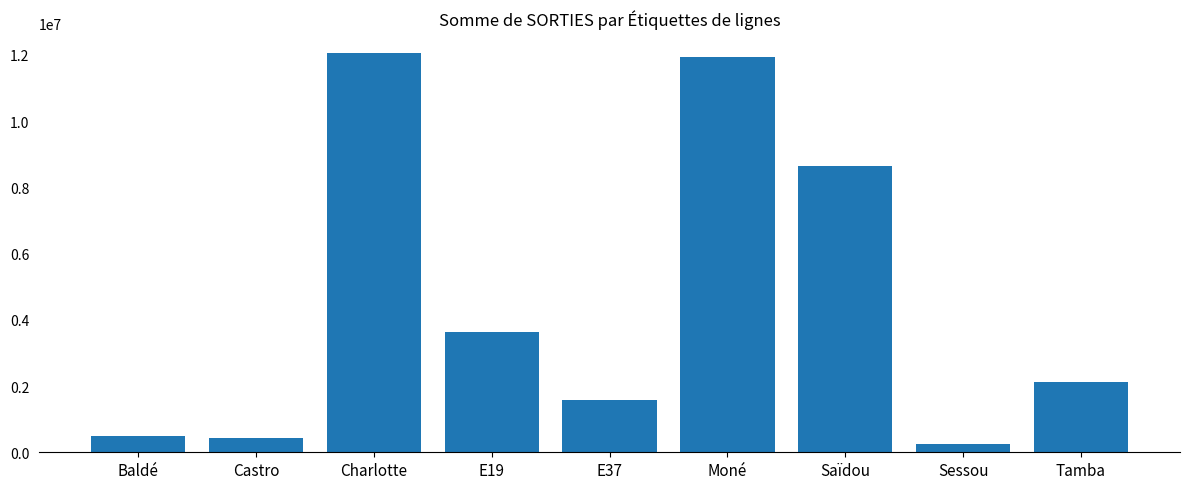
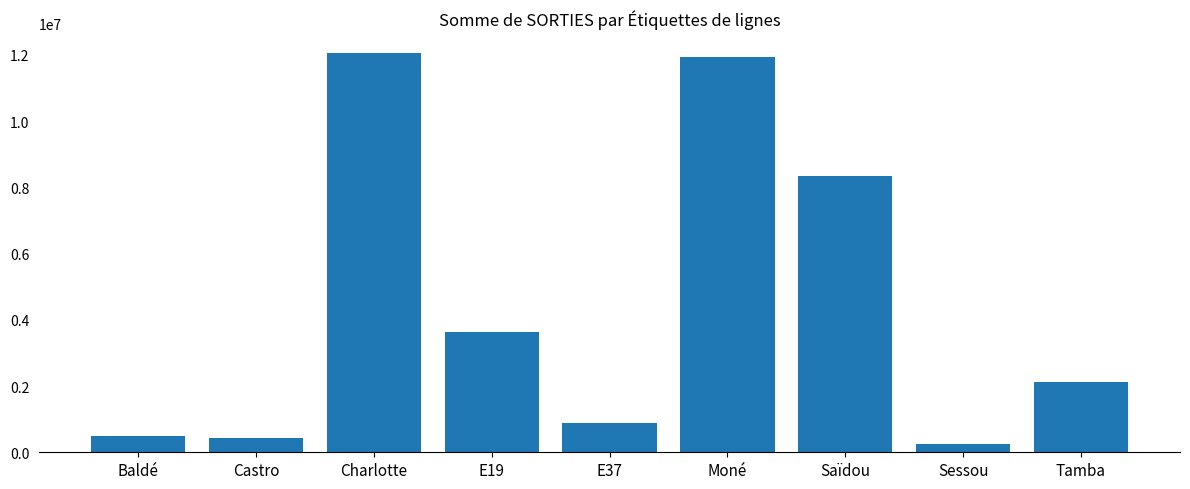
  {
    "Baldé": 500000,
    "Castro": 400000,
    "Charlotte": 12100000,
    "E19": 3600000,
-   "E37": 1600000,
+   "E37": 900000,
    "Moné": 11900000,
-   "Saïdou": 8600000,
+   "Saïdou": 8300000,
    "Sessou": 200000,
    "Tamba": 2100000
  }
